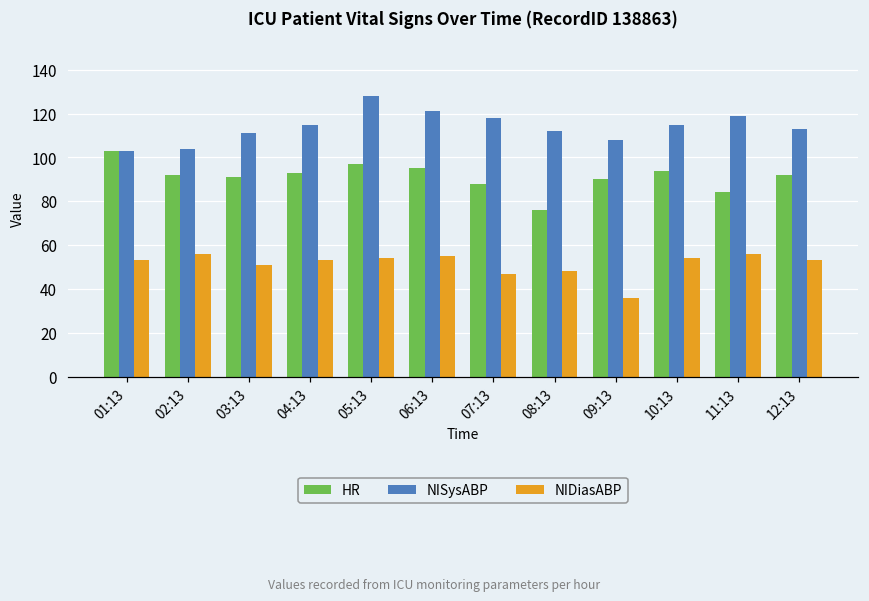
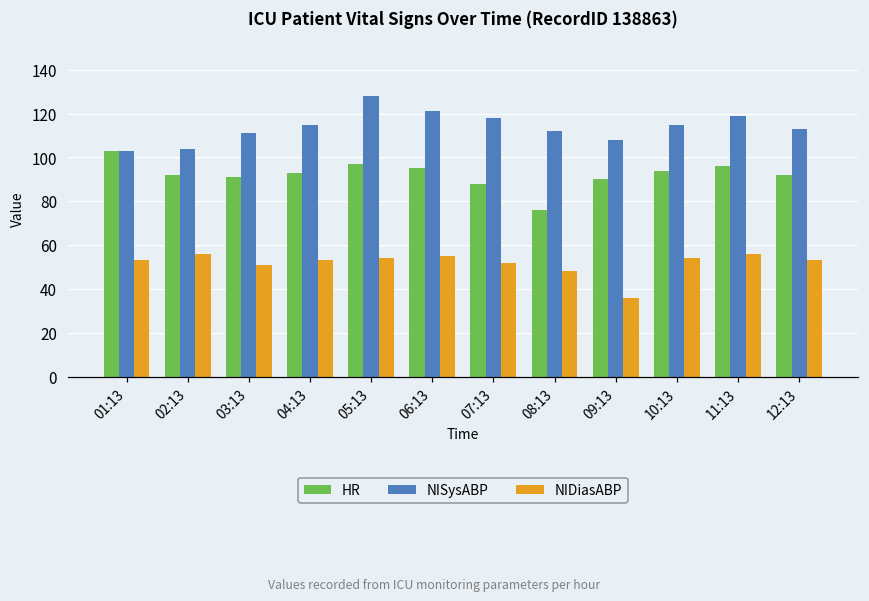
  {
    "HR": {
      "01:13": 103,
      "02:13": 92,
      "03:13": 91,
      "04:13": 93,
      "05:13": 97,
      "06:13": 95,
      "07:13": 88,
      "08:13": 76,
      "09:13": 90,
      "10:13": 94,
-     "11:13": 84,
+     "11:13": 96,
      "12:13": 92
    },
    "NISysABP": {
      "01:13": 103,
      "02:13": 104,
      "03:13": 111,
      "04:13": 115,
      "05:13": 128,
      "06:13": 121,
      "07:13": 118,
      "08:13": 112,
      "09:13": 108,
      "10:13": 115,
      "11:13": 119,
      "12:13": 113
    },
    "NIDiasABP": {
      "01:13": 53,
      "02:13": 56,
      "03:13": 51,
      "04:13": 53,
      "05:13": 54,
      "06:13": 55,
-     "07:13": 47,
+     "07:13": 52,
      "08:13": 48,
      "09:13": 36,
      "10:13": 54,
      "11:13": 56,
      "12:13": 53
    }
  }
